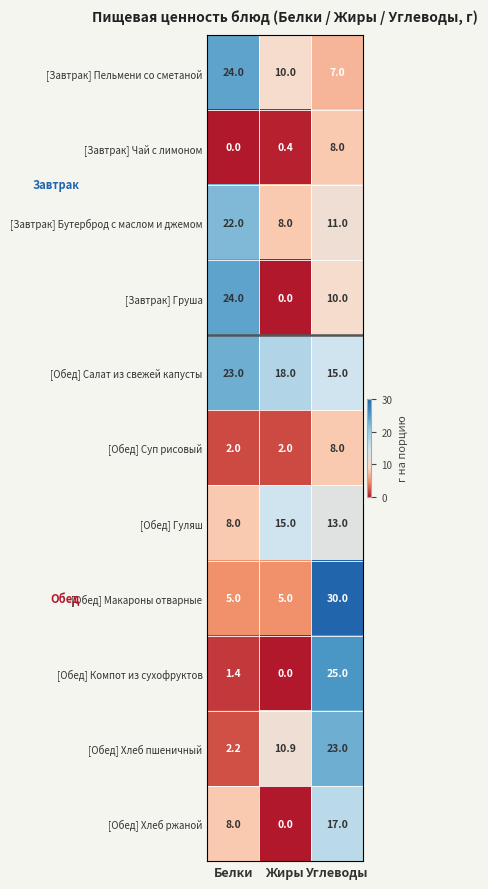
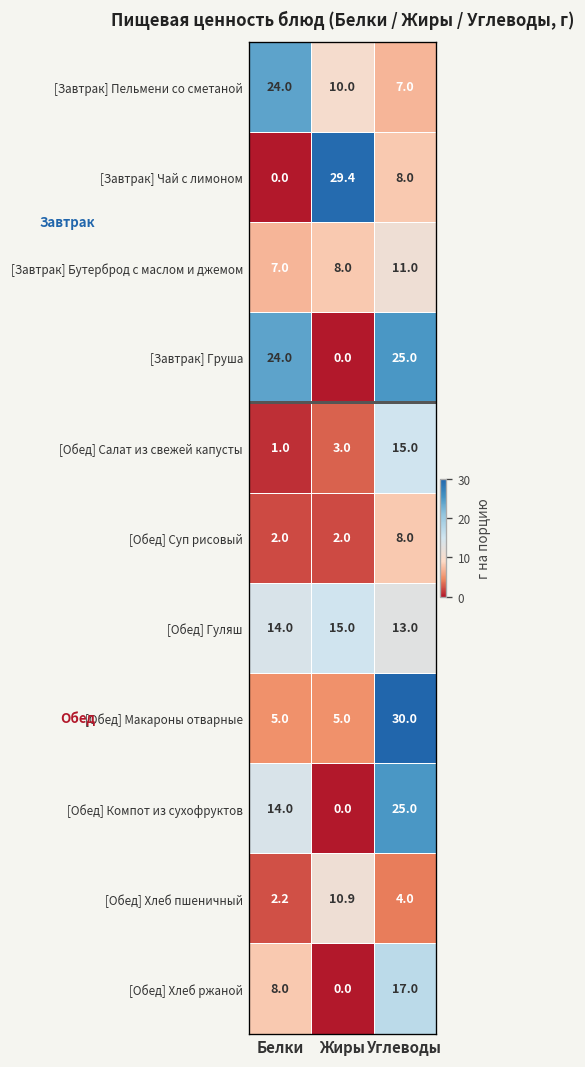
  {
    "[Завтрак] Пельмени со сметаной": {
      "Белки": 24.0,
      "Жиры": 10.0,
      "Углеводы": 7.0
    },
    "[Завтрак] Чай с лимоном": {
      "Белки": 0.0,
-     "Жиры": 0.4,
+     "Жиры": 29.4,
      "Углеводы": 8.0
    },
    "[Завтрак] Бутерброд с маслом и джемом": {
-     "Белки": 22.0,
+     "Белки": 7.0,
      "Жиры": 8.0,
      "Углеводы": 11.0
    },
    "[Завтрак] Груша": {
      "Белки": 24.0,
      "Жиры": 0.0,
-     "Углеводы": 10.0
+     "Углеводы": 25.0
    },
    "[Обед] Салат из свежей капусты": {
-     "Белки": 23.0,
-     "Жиры": 18.0,
+     "Белки": 1.0,
+     "Жиры": 3.0,
      "Углеводы": 15.0
    },
    "[Обед] Суп рисовый": {
      "Белки": 2.0,
      "Жиры": 2.0,
      "Углеводы": 8.0
    },
    "[Обед] Гуляш": {
-     "Белки": 8.0,
+     "Белки": 14.0,
      "Жиры": 15.0,
      "Углеводы": 13.0
    },
    "[Обед] Макароны отварные": {
      "Белки": 5.0,
      "Жиры": 5.0,
      "Углеводы": 30.0
    },
    "[Обед] Компот из сухофруктов": {
-     "Белки": 1.4,
+     "Белки": 14.0,
      "Жиры": 0.0,
      "Углеводы": 25.0
    },
    "[Обед] Хлеб пшеничный": {
      "Белки": 2.2,
      "Жиры": 10.9,
-     "Углеводы": 23.0
+     "Углеводы": 4.0
    },
    "[Обед] Хлеб ржаной": {
      "Белки": 8.0,
      "Жиры": 0.0,
      "Углеводы": 17.0
    }
  }
